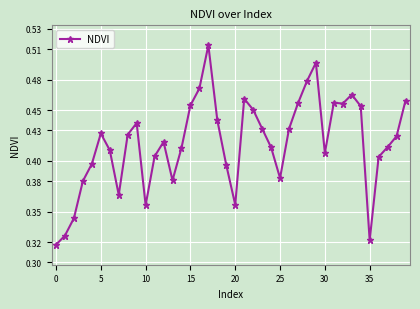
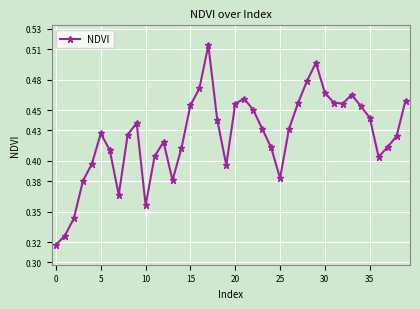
  {
    "0": 0.317,
    "5": 0.427,
    "10": 0.356,
    "15": 0.455,
-   "20": 0.357,
+   "20": 0.456,
    "25": 0.383,
-   "30": 0.408,
-   "35": 0.322
+   "30": 0.467,
+   "35": 0.443
  }
